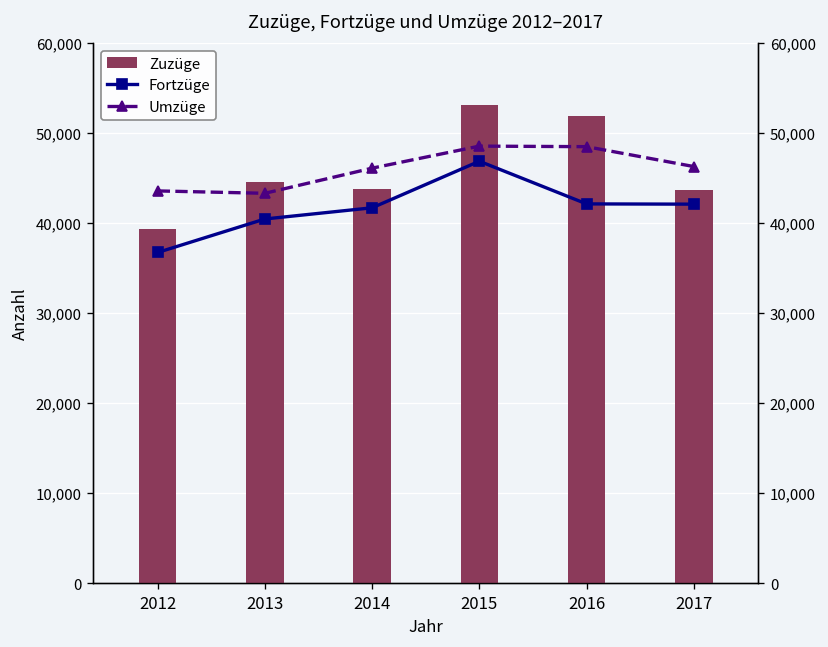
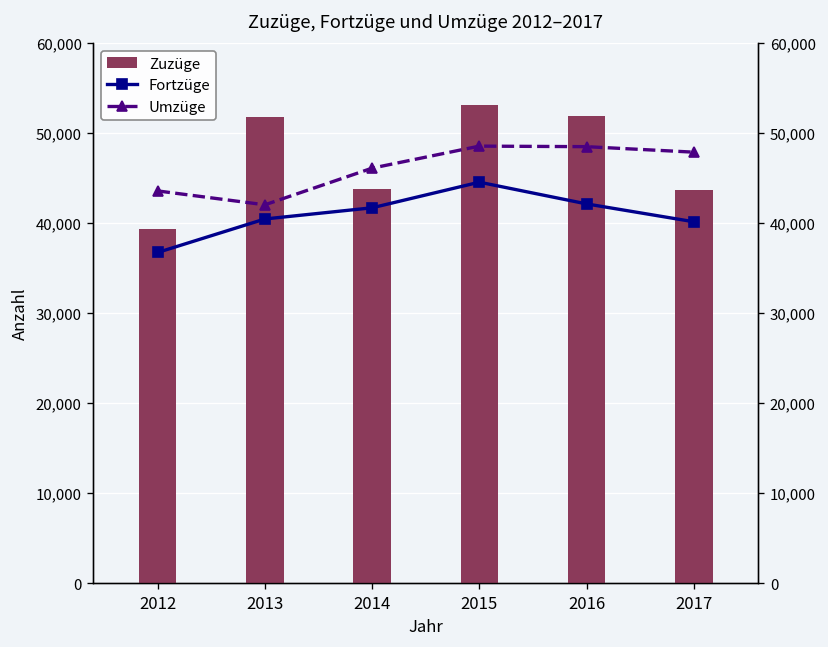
  {
    "Zuzüge": {
      "2012": "39,000",
-     "2013": "45,000",
+     "2013": "52,000",
      "2014": "44,000",
      "2015": "53,000",
      "2016": "52,000",
      "2017": "44,000"
    },
    "Fortzüge": {
      "2012": "37,000",
      "2013": "40,000",
      "2014": "42,000",
-     "2015": "47,000",
+     "2015": "45,000",
      "2016": "42,000",
-     "2017": "42,000"
+     "2017": "40,000"
    },
    "Umzüge": {
      "2012": "44,000",
-     "2013": "43,000",
+     "2013": "42,000",
      "2014": "46,000",
      "2015": "49,000",
      "2016": "49,000",
-     "2017": "46,000"
+     "2017": "48,000"
    }
  }
